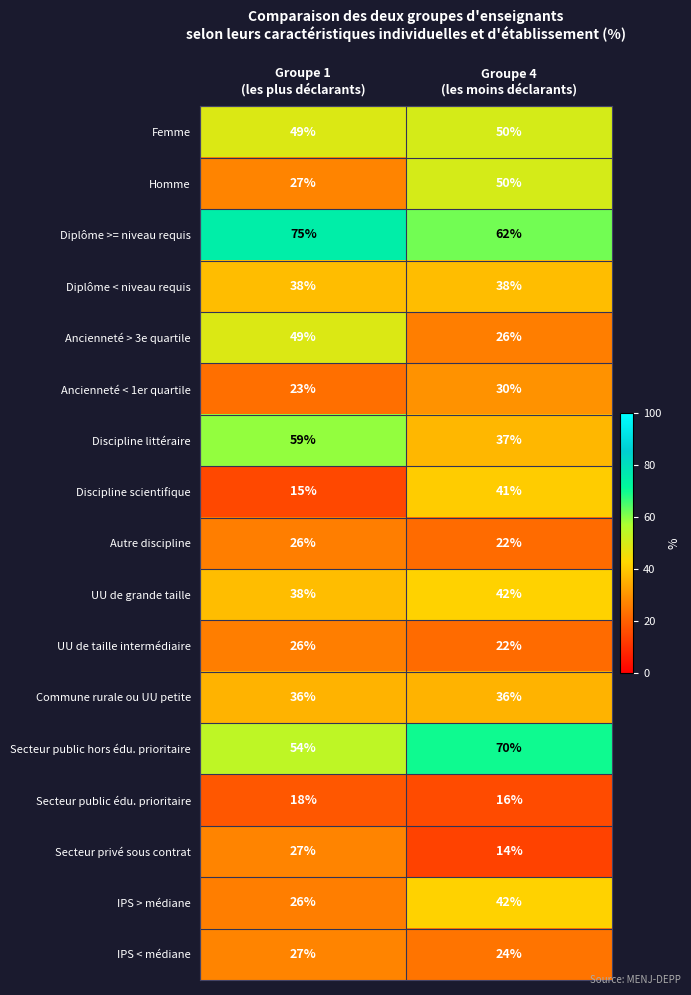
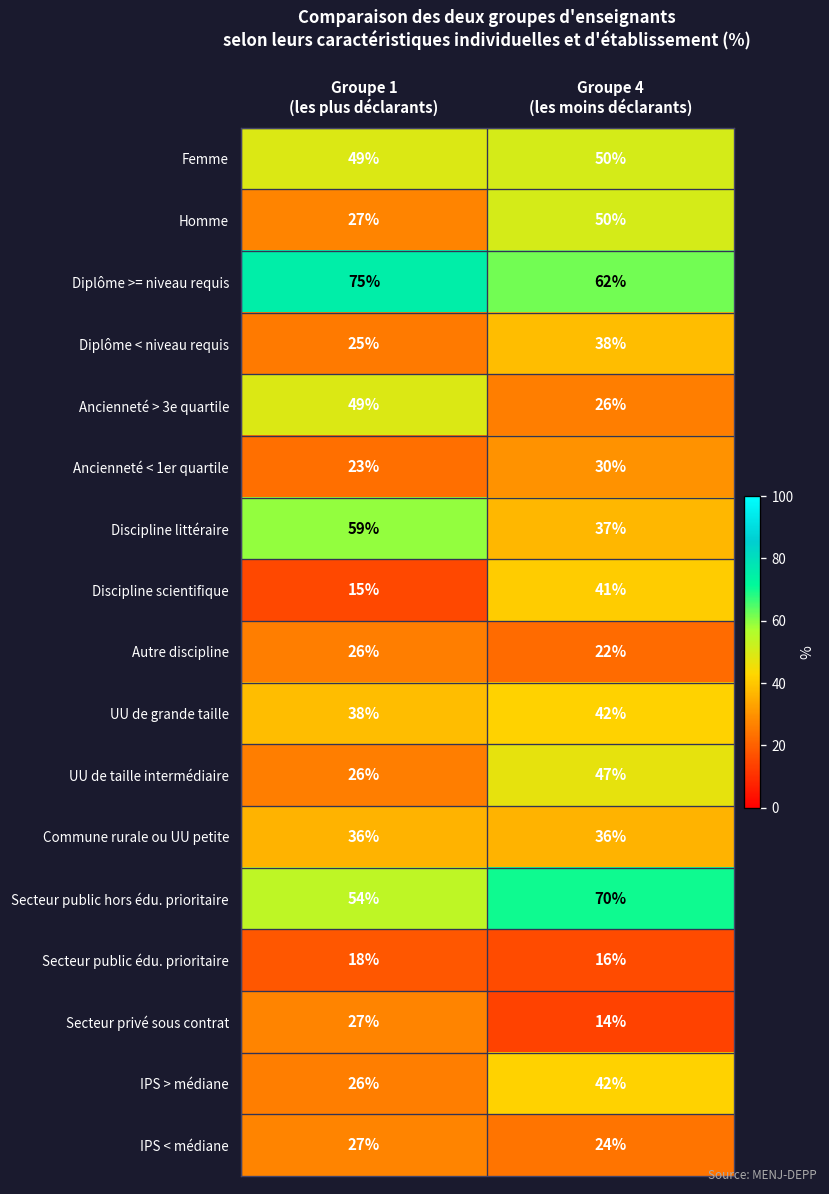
  {
    "Femme": {
      "Groupe 1 (les plus déclarants)": "49%",
      "Groupe 4 (les moins déclarants)": "50%"
    },
    "Homme": {
      "Groupe 1 (les plus déclarants)": "27%",
      "Groupe 4 (les moins déclarants)": "50%"
    },
    "Diplôme >= niveau requis": {
      "Groupe 1 (les plus déclarants)": "75%",
      "Groupe 4 (les moins déclarants)": "62%"
    },
    "Diplôme < niveau requis": {
-     "Groupe 1 (les plus déclarants)": "38%",
+     "Groupe 1 (les plus déclarants)": "25%",
      "Groupe 4 (les moins déclarants)": "38%"
    },
    "Ancienneté > 3e quartile": {
      "Groupe 1 (les plus déclarants)": "49%",
      "Groupe 4 (les moins déclarants)": "26%"
    },
    "Ancienneté < 1er quartile": {
      "Groupe 1 (les plus déclarants)": "23%",
      "Groupe 4 (les moins déclarants)": "30%"
    },
    "Discipline littéraire": {
      "Groupe 1 (les plus déclarants)": "59%",
      "Groupe 4 (les moins déclarants)": "37%"
    },
    "Discipline scientifique": {
      "Groupe 1 (les plus déclarants)": "15%",
      "Groupe 4 (les moins déclarants)": "41%"
    },
    "Autre discipline": {
      "Groupe 1 (les plus déclarants)": "26%",
      "Groupe 4 (les moins déclarants)": "22%"
    },
    "UU de grande taille": {
      "Groupe 1 (les plus déclarants)": "38%",
      "Groupe 4 (les moins déclarants)": "42%"
    },
    "UU de taille intermédiaire": {
      "Groupe 1 (les plus déclarants)": "26%",
-     "Groupe 4 (les moins déclarants)": "22%"
+     "Groupe 4 (les moins déclarants)": "47%"
    },
    "Commune rurale ou UU petite": {
      "Groupe 1 (les plus déclarants)": "36%",
      "Groupe 4 (les moins déclarants)": "36%"
    },
    "Secteur public hors édu. prioritaire": {
      "Groupe 1 (les plus déclarants)": "54%",
      "Groupe 4 (les moins déclarants)": "70%"
    },
    "Secteur public édu. prioritaire": {
      "Groupe 1 (les plus déclarants)": "18%",
      "Groupe 4 (les moins déclarants)": "16%"
    },
    "Secteur privé sous contrat": {
      "Groupe 1 (les plus déclarants)": "27%",
      "Groupe 4 (les moins déclarants)": "14%"
    },
    "IPS > médiane": {
      "Groupe 1 (les plus déclarants)": "26%",
      "Groupe 4 (les moins déclarants)": "42%"
    },
    "IPS < médiane": {
      "Groupe 1 (les plus déclarants)": "27%",
      "Groupe 4 (les moins déclarants)": "24%"
    }
  }
